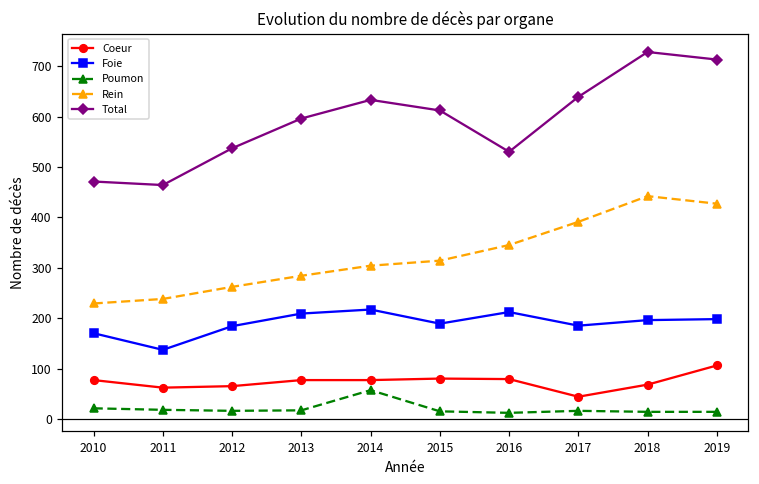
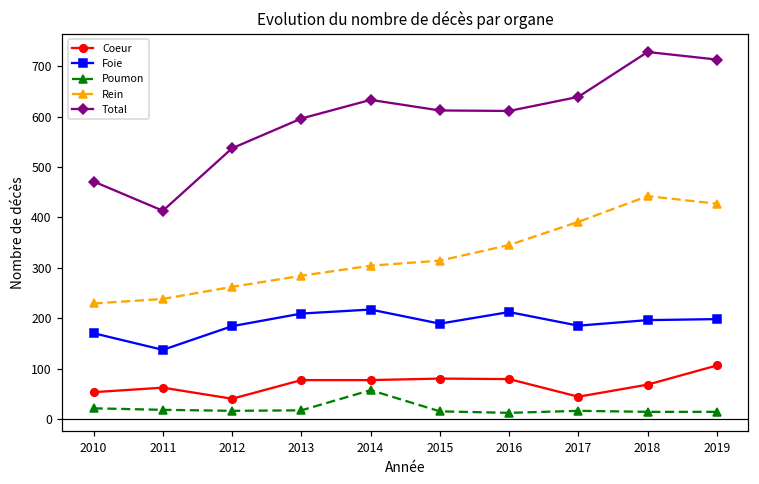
  {
    "Coeur": {
-     "2010": 80,
+     "2010": 50,
      "2011": 60,
-     "2012": 70,
+     "2012": 40,
      "2013": 80,
      "2014": 80,
      "2015": 80,
      "2016": 80,
      "2017": 40,
      "2018": 70,
      "2019": 110
    },
    "Foie": {
      "2010": 170,
      "2011": 140,
      "2012": 180,
      "2013": 210,
      "2014": 220,
      "2015": 190,
      "2016": 210,
      "2017": 190,
      "2018": 200,
      "2019": 200
    },
    "Poumon": {
      "2010": 20,
      "2011": 20,
      "2012": 20,
      "2013": 20,
      "2014": 60,
      "2015": 20,
      "2016": 10,
      "2017": 20,
      "2018": 10,
      "2019": 10
    },
    "Rein": {
      "2010": 230,
      "2011": 240,
      "2012": 260,
      "2013": 280,
      "2014": 300,
      "2015": 310,
      "2016": 350,
      "2017": 390,
      "2018": 440,
      "2019": 430
    },
    "Total": {
      "2010": 470,
-     "2011": 460,
+     "2011": 410,
      "2012": 540,
      "2013": 600,
      "2014": 630,
      "2015": 610,
-     "2016": 530,
+     "2016": 610,
      "2017": 640,
      "2018": 730,
      "2019": 710
    }
  }
